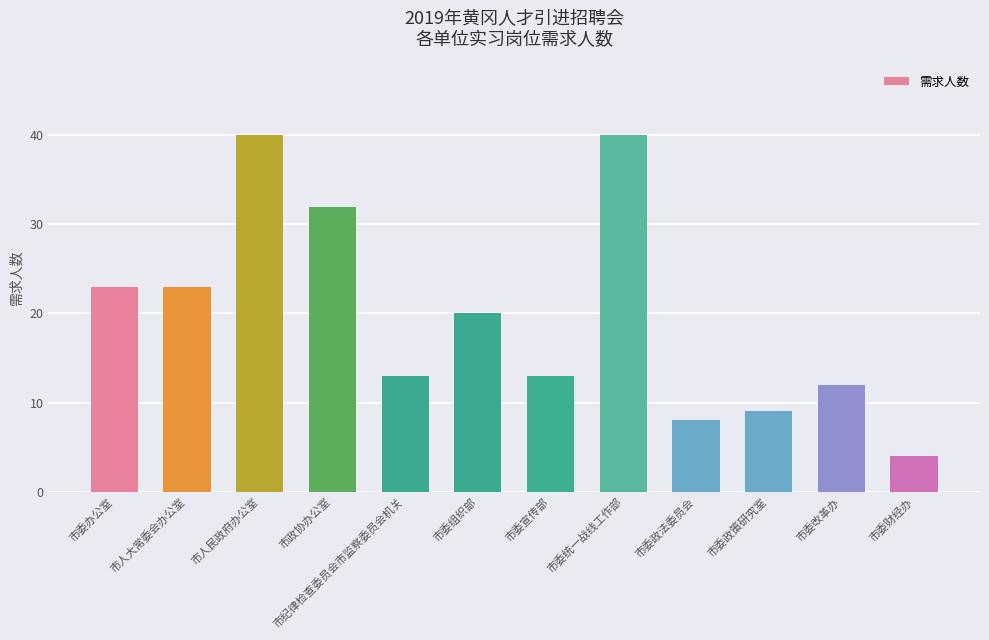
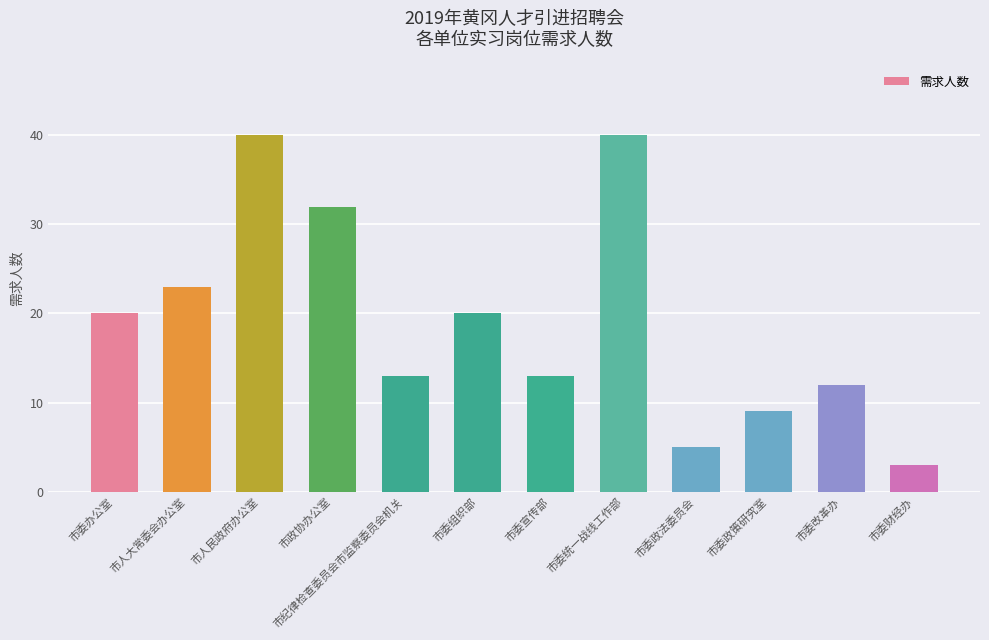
  {
-   "市委办公室": 23,
+   "市委办公室": 20,
    "市人大常委会办公室": 23,
    "市人民政府办公室": 40,
    "市政协办公室": 32,
    "市纪律检查委员会市监察委员会机关": 13,
    "市委组织部": 20,
    "市委宣传部": 13,
    "市委统一战线工作部": 40,
-   "市委政法委员会": 8,
+   "市委政法委员会": 5,
    "市委政策研究室": 9,
    "市委改革办": 12,
-   "市委财经办": 4
+   "市委财经办": 3
  }
